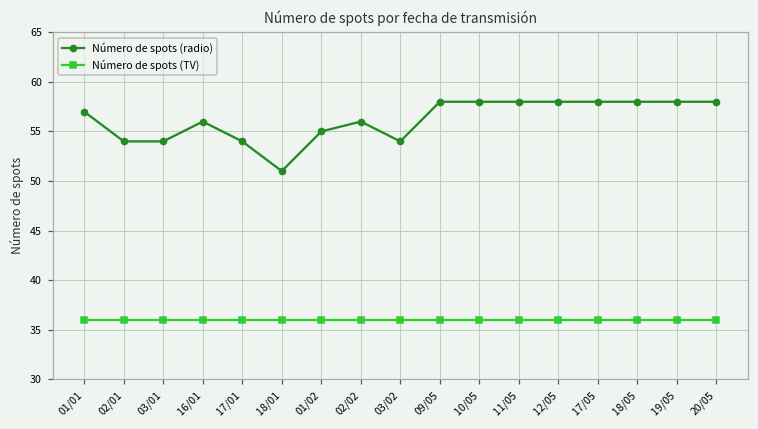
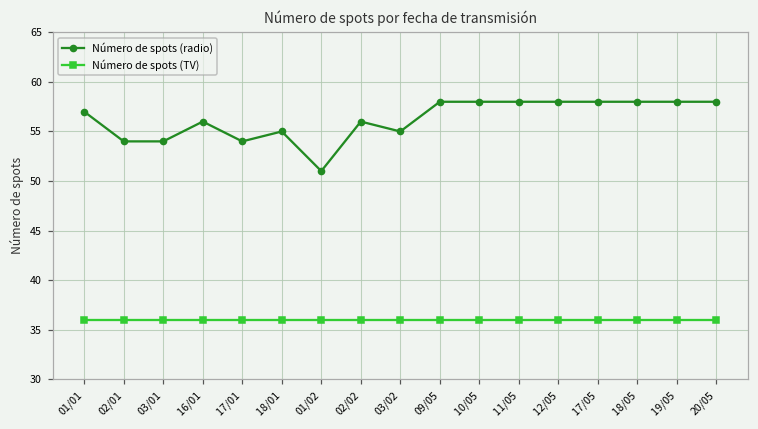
  {
    "Número de spots (radio)": {
      "01/01": 57,
      "02/01": 54,
      "03/01": 54,
      "16/01": 56,
      "17/01": 54,
-     "18/01": 51,
-     "01/02": 55,
+     "18/01": 55,
+     "01/02": 51,
      "02/02": 56,
-     "03/02": 54,
+     "03/02": 55,
      "09/05": 58,
      "10/05": 58,
      "11/05": 58,
      "12/05": 58,
      "17/05": 58,
      "18/05": 58,
      "19/05": 58,
      "20/05": 58
    },
    "Número de spots (TV)": {
      "01/01": 36,
      "02/01": 36,
      "03/01": 36,
      "16/01": 36,
      "17/01": 36,
      "18/01": 36,
      "01/02": 36,
      "02/02": 36,
      "03/02": 36,
      "09/05": 36,
      "10/05": 36,
      "11/05": 36,
      "12/05": 36,
      "17/05": 36,
      "18/05": 36,
      "19/05": 36,
      "20/05": 36
    }
  }
